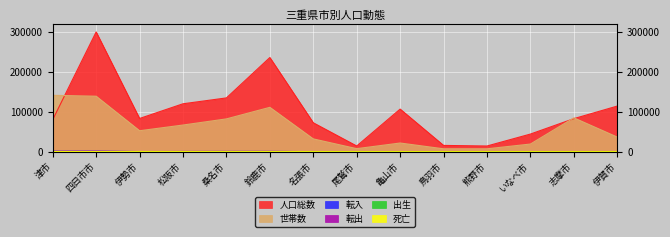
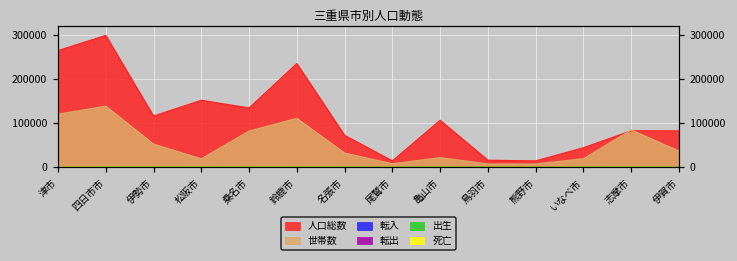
  {
    "人口総数": {
-     "津市": 80000,
+     "津市": 260000,
      "四日市市": 300000,
-     "伊勢市": 80000,
-     "松阪市": 120000,
+     "伊勢市": 120000,
+     "松阪市": 150000,
      "桑名市": 130000,
      "鈴鹿市": 240000,
      "名張市": 70000,
      "尾鷲市": 10000,
      "亀山市": 110000,
      "鳥羽市": 20000,
      "熊野市": 10000,
      "いなべ市": 40000,
-     "伊賀市": 110000
+     "伊賀市": 80000
    },
    "世帯数": {
-     "津市": 140000,
+     "津市": 120000,
      "四日市市": 140000,
      "伊勢市": 50000,
-     "松阪市": 70000,
+     "松阪市": 20000,
      "桑名市": 80000,
      "鈴鹿市": 110000,
      "名張市": 30000,
      "尾鷲市": 10000,
      "亀山市": 20000,
      "鳥羽市": 10000,
      "熊野市": 10000,
      "いなべ市": 20000,
      "伊賀市": 40000
    },
    "死亡": {
      "津市": 0,
      "四日市市": 0,
      "伊勢市": 0,
      "松阪市": 0,
      "桑名市": 0,
      "鈴鹿市": 0,
      "名張市": 0,
      "尾鷲市": 0,
      "亀山市": 0,
      "鳥羽市": 0,
      "熊野市": 0,
      "いなべ市": 0,
      "志摩市": 0,
      "伊賀市": 0
    }
  }
